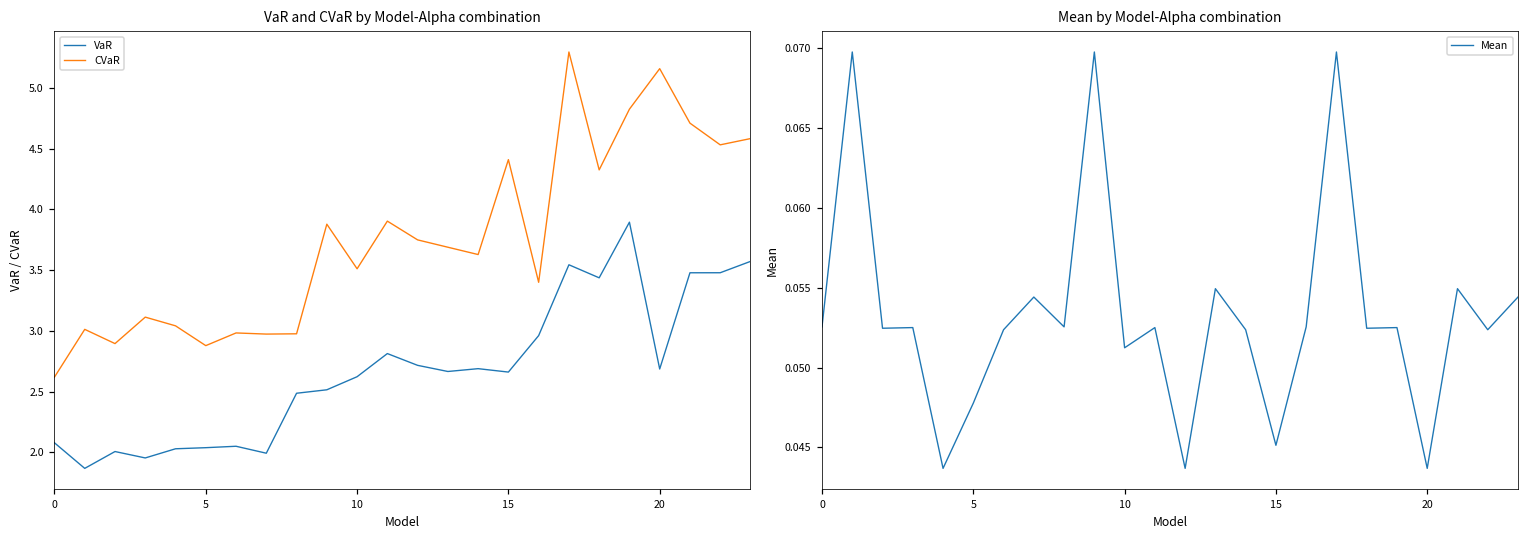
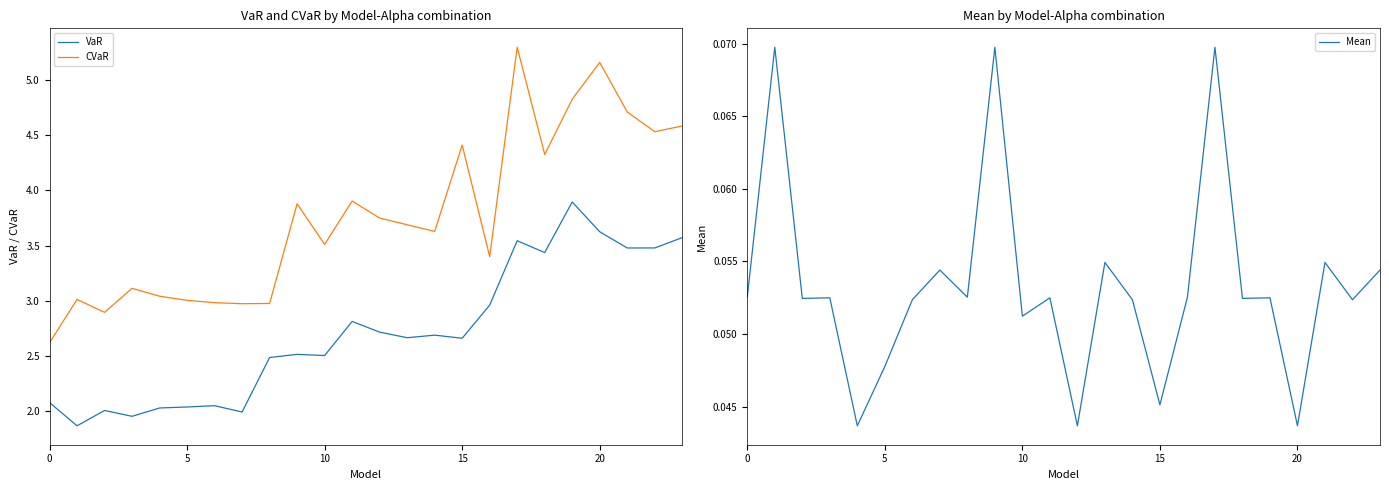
  {
    "VaR and CVaR by Model-Alpha combination": {
      "VaR": {
        "0": 2.08,
        "5": 2.04,
-       "10": 2.62,
+       "10": 2.50,
        "15": 2.66,
-       "20": 2.69
+       "20": 3.63
      },
      "CVaR": {
        "0": 2.62,
-       "5": 2.88,
+       "5": 3.00,
        "10": 3.51,
        "15": 4.41,
        "20": 5.16
      }
    },
    "Mean by Model-Alpha combination": {
      "0": 0.0525,
      "5": 0.0478,
      "10": 0.0512,
      "15": 0.0451,
      "20": 0.0437
    }
  }
